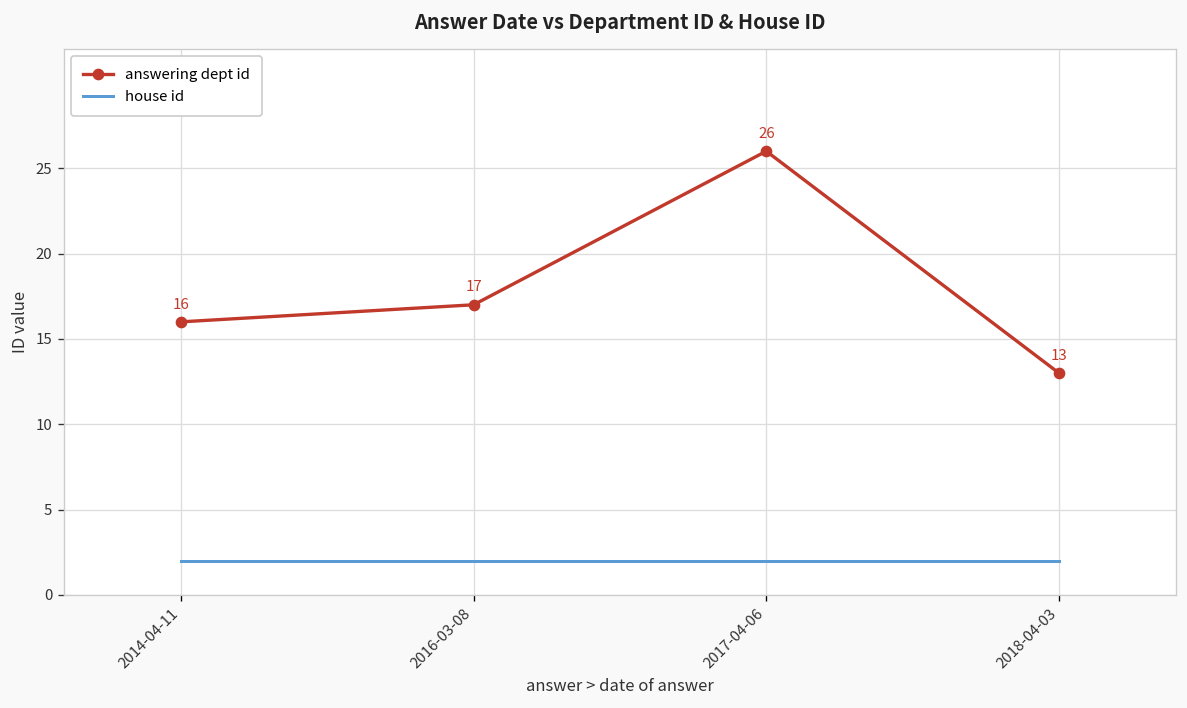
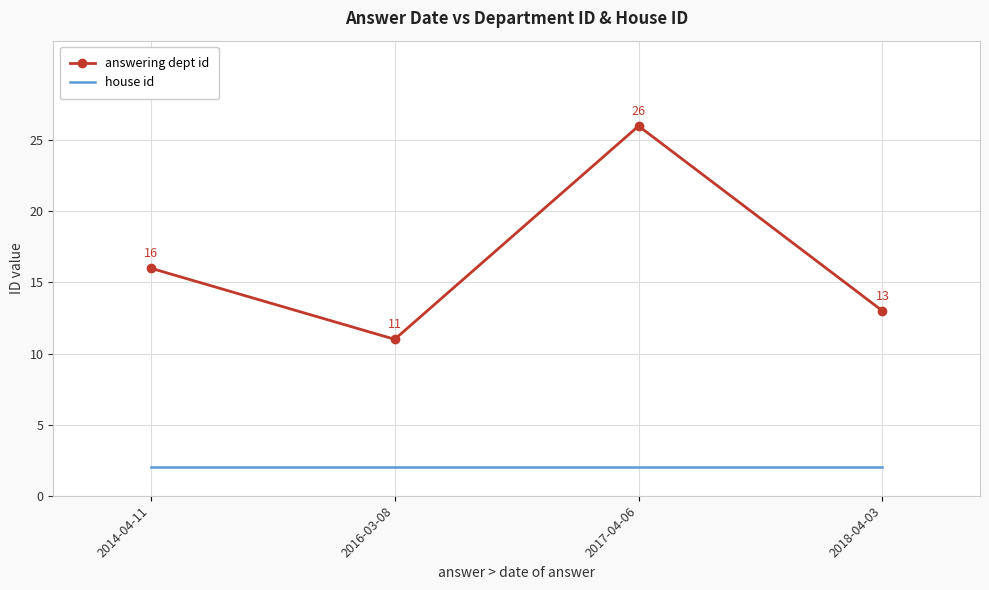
  {
    "answering dept id": {
      "2014-04-11": 16,
-     "2016-03-08": 17,
+     "2016-03-08": 11,
      "2017-04-06": 26,
      "2018-04-03": 13
    },
    "house id": {
      "2014-04-11": 2.0,
      "2016-03-08": 2.0,
      "2017-04-06": 2.0,
      "2018-04-03": 2.0
    }
  }
